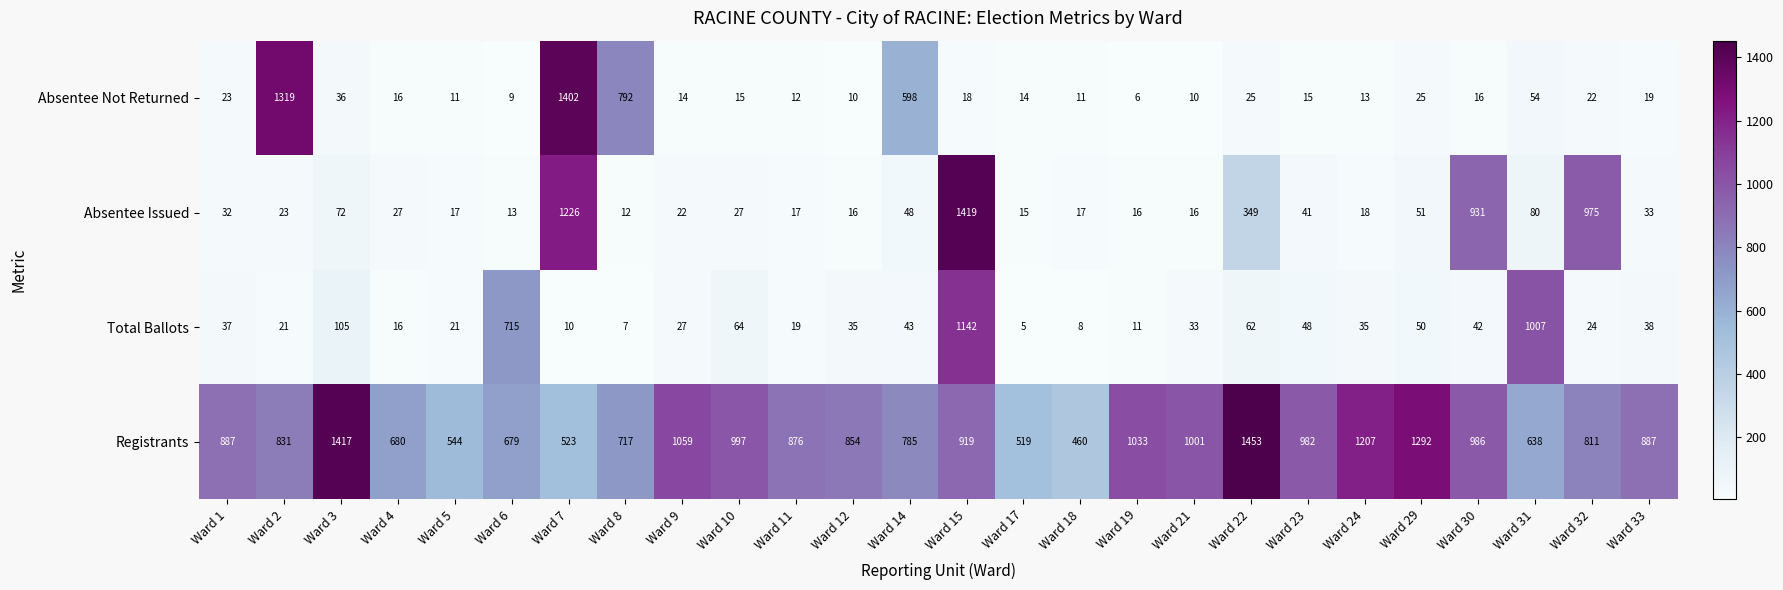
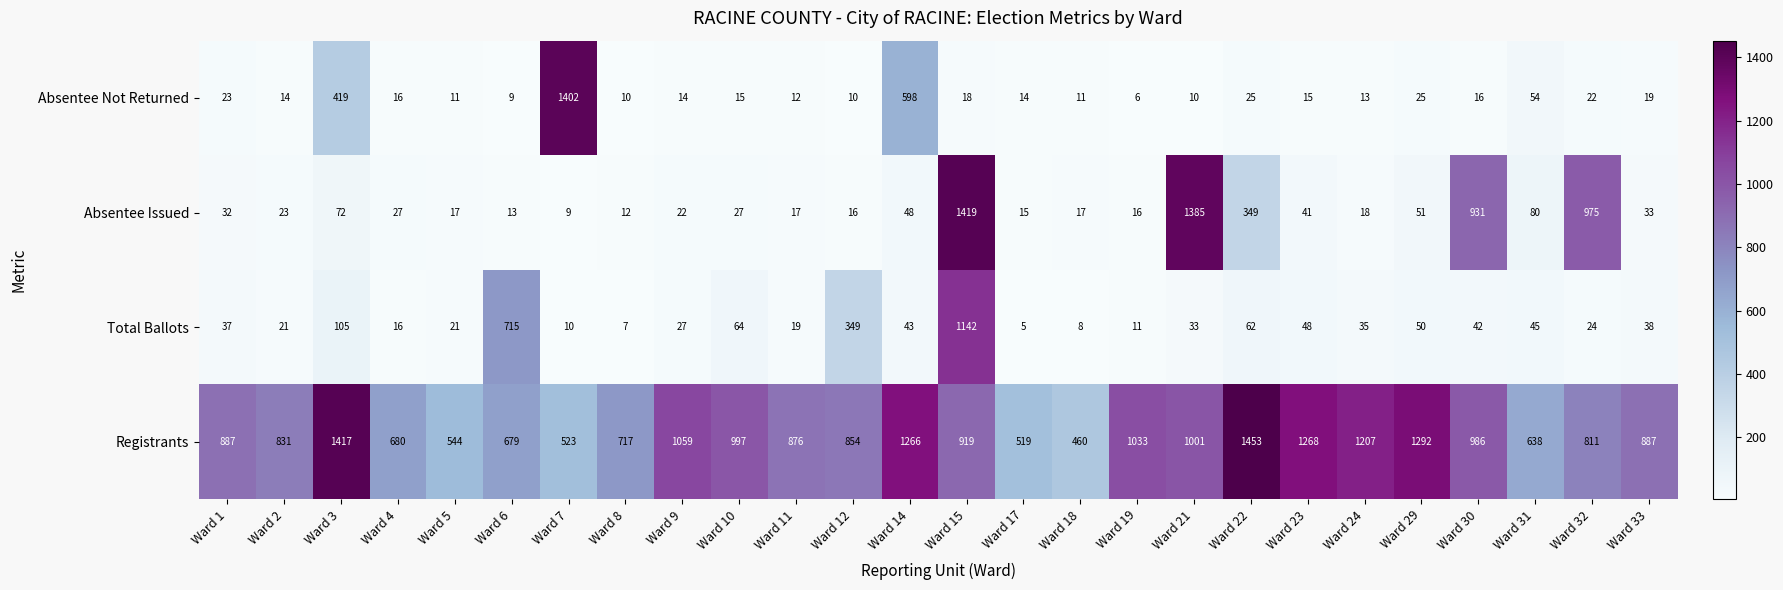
  {
    "Absentee Not Returned": {
      "Ward 1": 23,
-     "Ward 2": 1319,
-     "Ward 3": 36,
+     "Ward 2": 14,
+     "Ward 3": 419,
      "Ward 4": 16,
      "Ward 5": 11,
      "Ward 6": 9,
      "Ward 7": 1402,
-     "Ward 8": 792,
+     "Ward 8": 10,
      "Ward 9": 14,
      "Ward 10": 15,
      "Ward 11": 12,
      "Ward 12": 10,
      "Ward 14": 598,
      "Ward 15": 18,
      "Ward 17": 14,
      "Ward 18": 11,
      "Ward 19": 6,
      "Ward 21": 10,
      "Ward 22": 25,
      "Ward 23": 15,
      "Ward 24": 13,
      "Ward 29": 25,
      "Ward 30": 16,
      "Ward 31": 54,
      "Ward 32": 22,
      "Ward 33": 19
    },
    "Absentee Issued": {
      "Ward 1": 32,
      "Ward 2": 23,
      "Ward 3": 72,
      "Ward 4": 27,
      "Ward 5": 17,
      "Ward 6": 13,
-     "Ward 7": 1226,
+     "Ward 7": 9,
      "Ward 8": 12,
      "Ward 9": 22,
      "Ward 10": 27,
      "Ward 11": 17,
      "Ward 12": 16,
      "Ward 14": 48,
      "Ward 15": 1419,
      "Ward 17": 15,
      "Ward 18": 17,
      "Ward 19": 16,
-     "Ward 21": 16,
+     "Ward 21": 1385,
      "Ward 22": 349,
      "Ward 23": 41,
      "Ward 24": 18,
      "Ward 29": 51,
      "Ward 30": 931,
      "Ward 31": 80,
      "Ward 32": 975,
      "Ward 33": 33
    },
    "Total Ballots": {
      "Ward 1": 37,
      "Ward 2": 21,
      "Ward 3": 105,
      "Ward 4": 16,
      "Ward 5": 21,
      "Ward 6": 715,
      "Ward 7": 10,
      "Ward 8": 7,
      "Ward 9": 27,
      "Ward 10": 64,
      "Ward 11": 19,
-     "Ward 12": 35,
+     "Ward 12": 349,
      "Ward 14": 43,
      "Ward 15": 1142,
      "Ward 17": 5,
      "Ward 18": 8,
      "Ward 19": 11,
      "Ward 21": 33,
      "Ward 22": 62,
      "Ward 23": 48,
      "Ward 24": 35,
      "Ward 29": 50,
      "Ward 30": 42,
-     "Ward 31": 1007,
+     "Ward 31": 45,
      "Ward 32": 24,
      "Ward 33": 38
    },
    "Registrants": {
      "Ward 1": 887,
      "Ward 2": 831,
      "Ward 3": 1417,
      "Ward 4": 680,
      "Ward 5": 544,
      "Ward 6": 679,
      "Ward 7": 523,
      "Ward 8": 717,
      "Ward 9": 1059,
      "Ward 10": 997,
      "Ward 11": 876,
      "Ward 12": 854,
-     "Ward 14": 785,
+     "Ward 14": 1266,
      "Ward 15": 919,
      "Ward 17": 519,
      "Ward 18": 460,
      "Ward 19": 1033,
      "Ward 21": 1001,
      "Ward 22": 1453,
-     "Ward 23": 982,
+     "Ward 23": 1268,
      "Ward 24": 1207,
      "Ward 29": 1292,
      "Ward 30": 986,
      "Ward 31": 638,
      "Ward 32": 811,
      "Ward 33": 887
    }
  }
